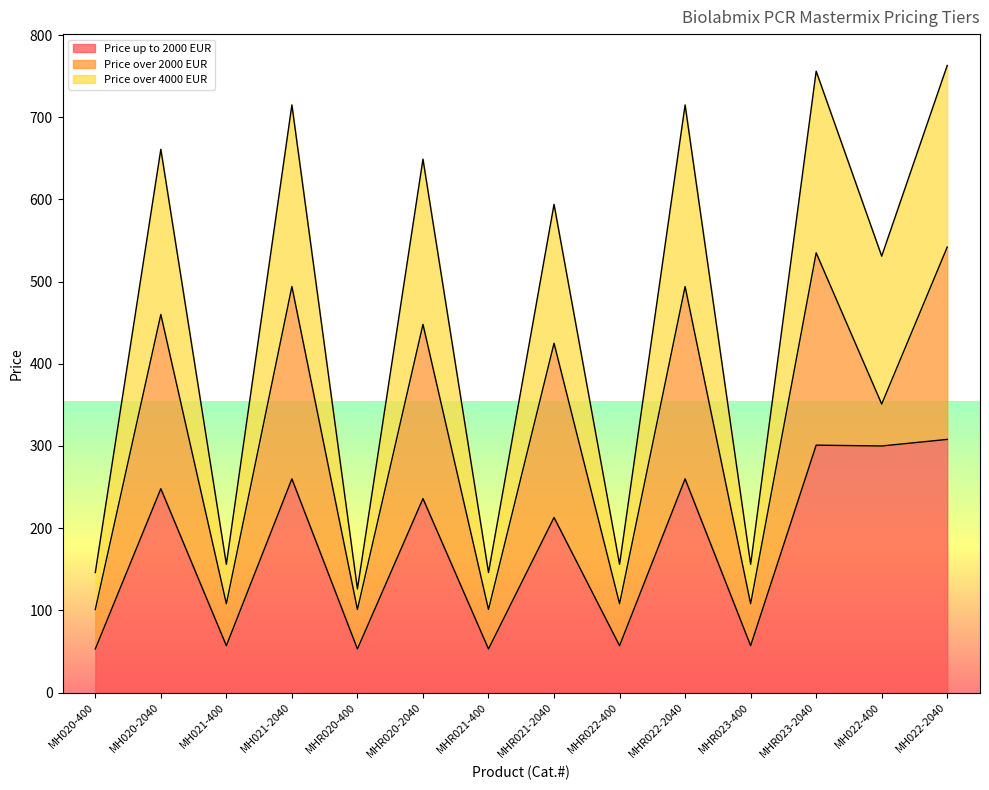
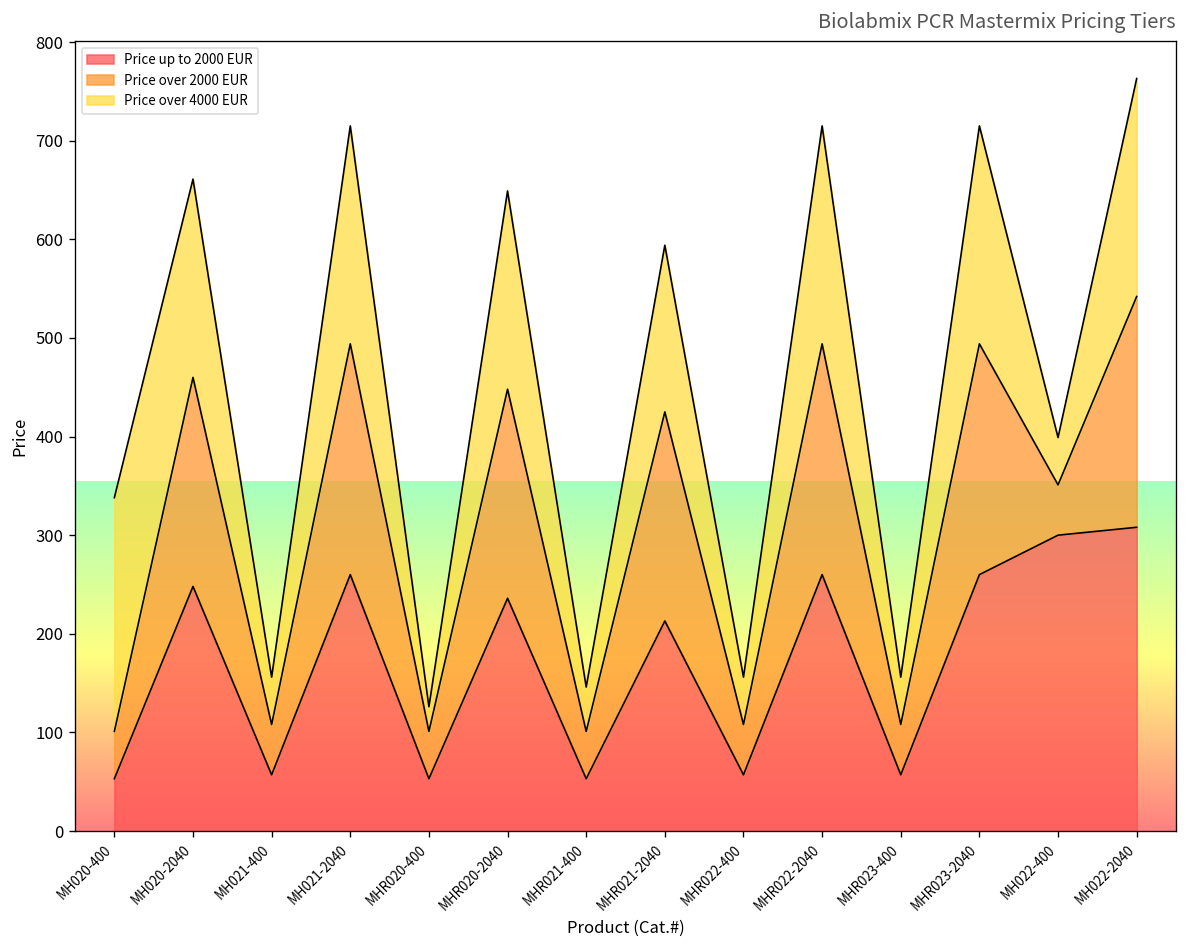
  {
    "Price up to 2000 EUR": {
      "MH020-400": 50,
      "MH020-2040": 250,
      "MH021-400": 60,
      "MH021-2040": 260,
      "MHR020-400": 50,
      "MHR020-2040": 240,
      "MHR021-400": 50,
      "MHR021-2040": 210,
      "MHR022-400": 60,
      "MHR022-2040": 260,
      "MHR023-400": 60,
-     "MHR023-2040": 300,
+     "MHR023-2040": 260,
      "MH022-400": 300,
      "MH022-2040": 310
    },
    "Price over 2000 EUR": {
      "MH020-400": 50,
      "MH020-2040": 210,
      "MH021-400": 50,
      "MH021-2040": 230,
      "MHR020-400": 50,
      "MHR020-2040": 210,
      "MHR021-400": 50,
      "MHR021-2040": 210,
      "MHR022-400": 50,
      "MHR022-2040": 230,
      "MHR023-400": 50,
      "MHR023-2040": 230,
      "MH022-400": 50,
      "MH022-2040": 230
    },
    "Price over 4000 EUR": {
-     "MH020-400": 50,
+     "MH020-400": 240,
      "MH020-2040": 200,
      "MH021-400": 50,
      "MH021-2040": 220,
      "MHR020-400": 30,
      "MHR020-2040": 200,
      "MHR021-400": 50,
      "MHR021-2040": 170,
      "MHR022-400": 50,
      "MHR022-2040": 220,
      "MHR023-400": 50,
      "MHR023-2040": 220,
-     "MH022-400": 180,
+     "MH022-400": 50,
      "MH022-2040": 220
    }
  }
